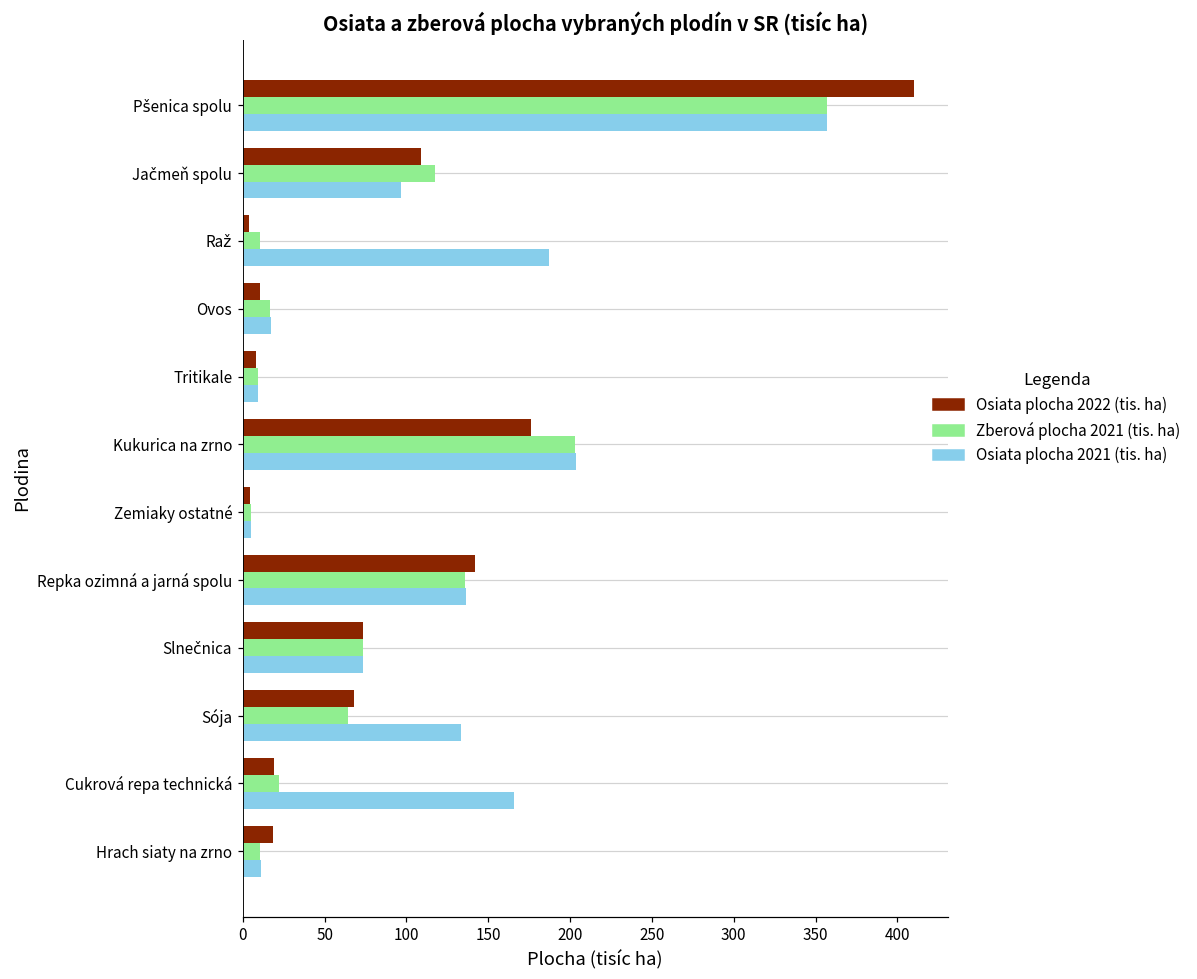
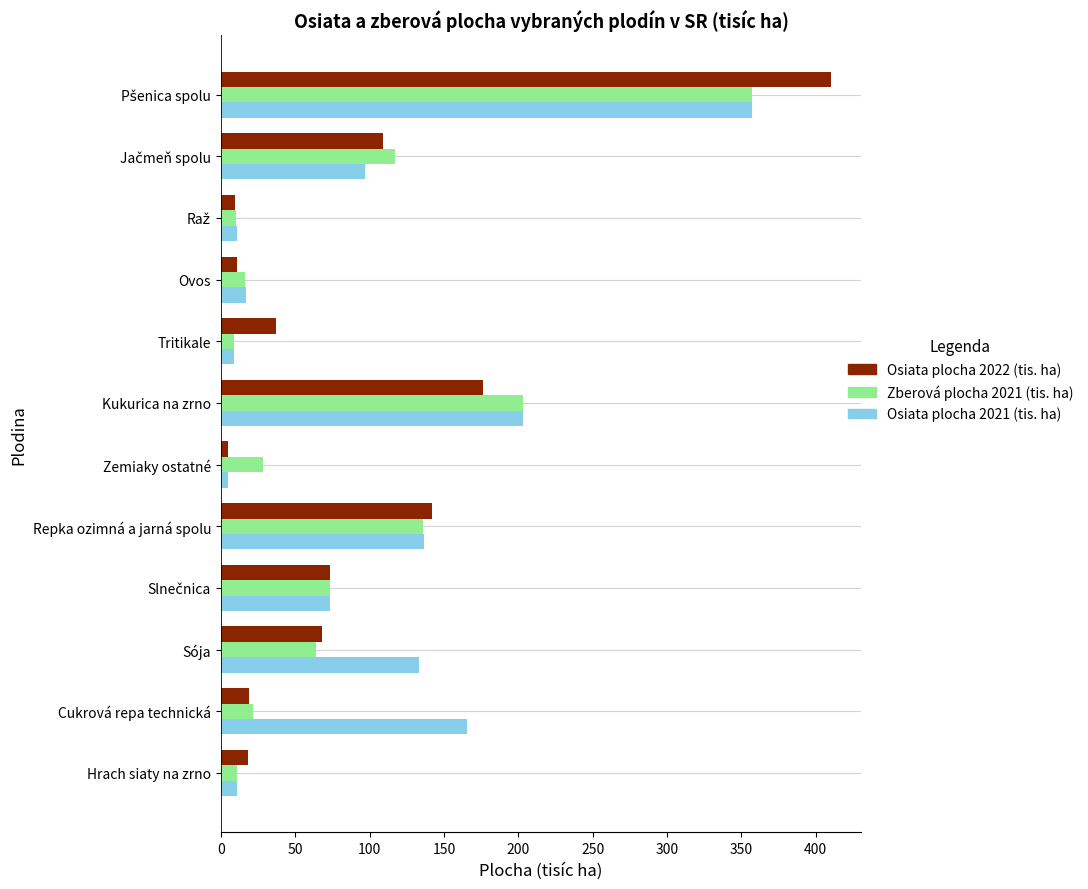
  {
    "Osiata plocha 2022 (tis. ha)": {
      "Pšenica spolu": 410,
      "Jačmeň spolu": 109,
-     "Raž": 4,
+     "Raž": 10,
      "Ovos": 11,
-     "Tritikale": 8,
+     "Tritikale": 37,
      "Kukurica na zrno": 176,
      "Zemiaky ostatné": 5,
      "Repka ozimná a jarná spolu": 142,
      "Slnečnica": 73,
      "Sója": 68,
      "Cukrová repa technická": 19,
      "Hrach siaty na zrno": 18
    },
    "Zberová plocha 2021 (tis. ha)": {
      "Pšenica spolu": 357,
      "Jačmeň spolu": 117,
      "Raž": 10,
      "Ovos": 16,
      "Tritikale": 9,
      "Kukurica na zrno": 203,
-     "Zemiaky ostatné": 5,
+     "Zemiaky ostatné": 28,
      "Repka ozimná a jarná spolu": 136,
      "Slnečnica": 73,
      "Sója": 64,
      "Cukrová repa technická": 22,
      "Hrach siaty na zrno": 11
    },
    "Osiata plocha 2021 (tis. ha)": {
      "Pšenica spolu": 357,
      "Jačmeň spolu": 97,
-     "Raž": 187,
+     "Raž": 11,
      "Ovos": 17,
      "Tritikale": 9,
      "Kukurica na zrno": 203,
      "Zemiaky ostatné": 5,
      "Repka ozimná a jarná spolu": 136,
      "Slnečnica": 74,
      "Sója": 133,
      "Cukrová repa technická": 166,
      "Hrach siaty na zrno": 11
    }
  }
